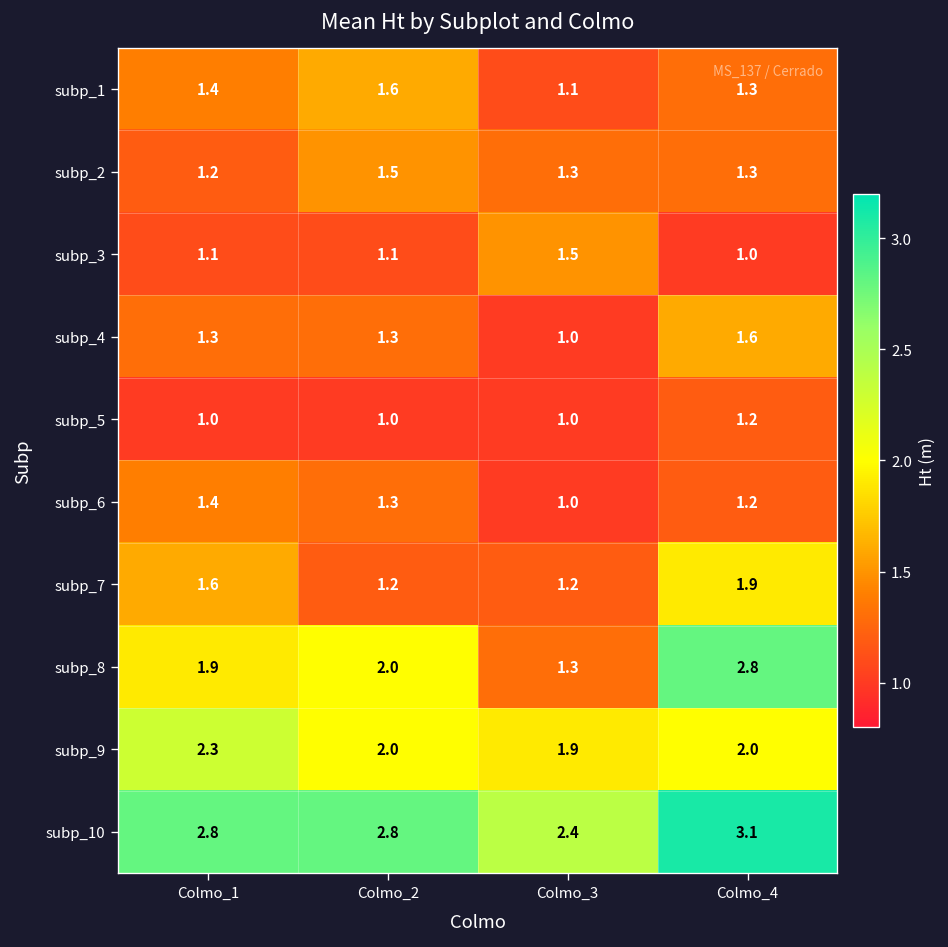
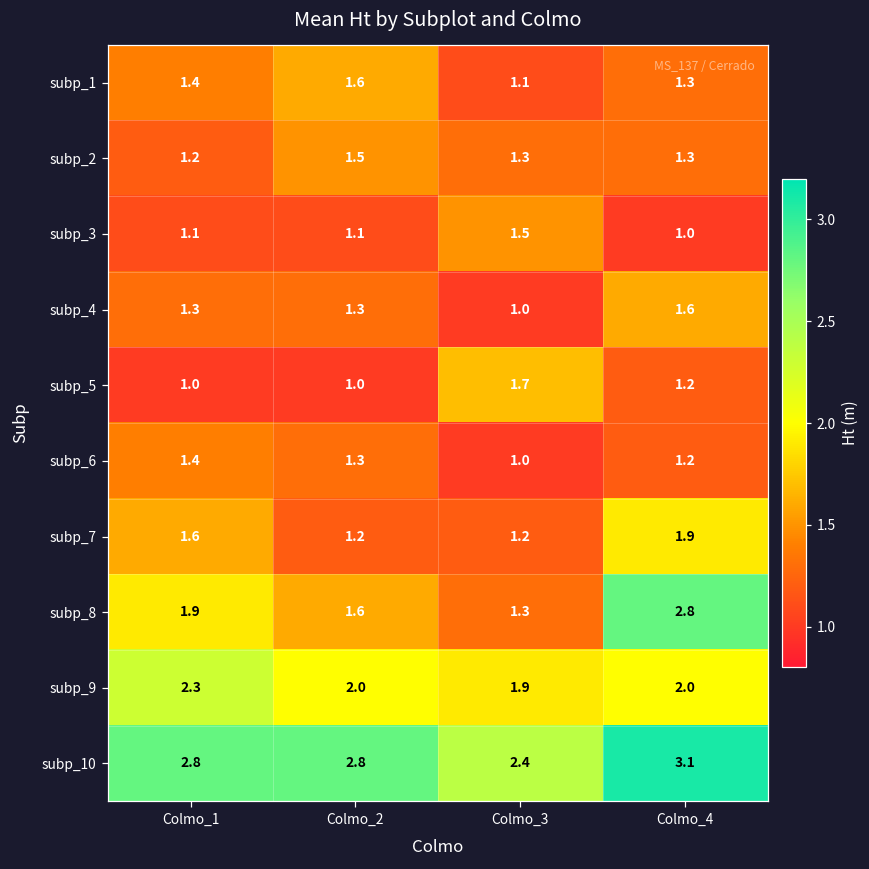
  {
    "subp_1": {
      "Colmo_1": 1.4,
      "Colmo_2": 1.6,
      "Colmo_3": 1.1
    },
    "subp_2": {
      "Colmo_1": 1.2,
      "Colmo_2": 1.5,
      "Colmo_3": 1.3,
      "Colmo_4": 1.3
    },
    "subp_3": {
      "Colmo_1": 1.1,
      "Colmo_2": 1.1,
      "Colmo_3": 1.5,
      "Colmo_4": 1.0
    },
    "subp_4": {
      "Colmo_1": 1.3,
      "Colmo_2": 1.3,
      "Colmo_3": 1.0,
      "Colmo_4": 1.6
    },
    "subp_5": {
      "Colmo_1": 1.0,
      "Colmo_2": 1.0,
-     "Colmo_3": 1.0,
+     "Colmo_3": 1.7,
      "Colmo_4": 1.2
    },
    "subp_6": {
      "Colmo_1": 1.4,
      "Colmo_2": 1.3,
      "Colmo_3": 1.0,
      "Colmo_4": 1.2
    },
    "subp_7": {
      "Colmo_1": 1.6,
      "Colmo_2": 1.2,
      "Colmo_3": 1.2,
      "Colmo_4": 1.9
    },
    "subp_8": {
      "Colmo_1": 1.9,
-     "Colmo_2": 2.0,
+     "Colmo_2": 1.6,
      "Colmo_3": 1.3,
      "Colmo_4": 2.8
    },
    "subp_9": {
      "Colmo_1": 2.3,
      "Colmo_2": 2.0,
      "Colmo_3": 1.9,
      "Colmo_4": 2.0
    },
    "subp_10": {
      "Colmo_1": 2.8,
      "Colmo_2": 2.8,
      "Colmo_3": 2.4,
      "Colmo_4": 3.1
    }
  }
